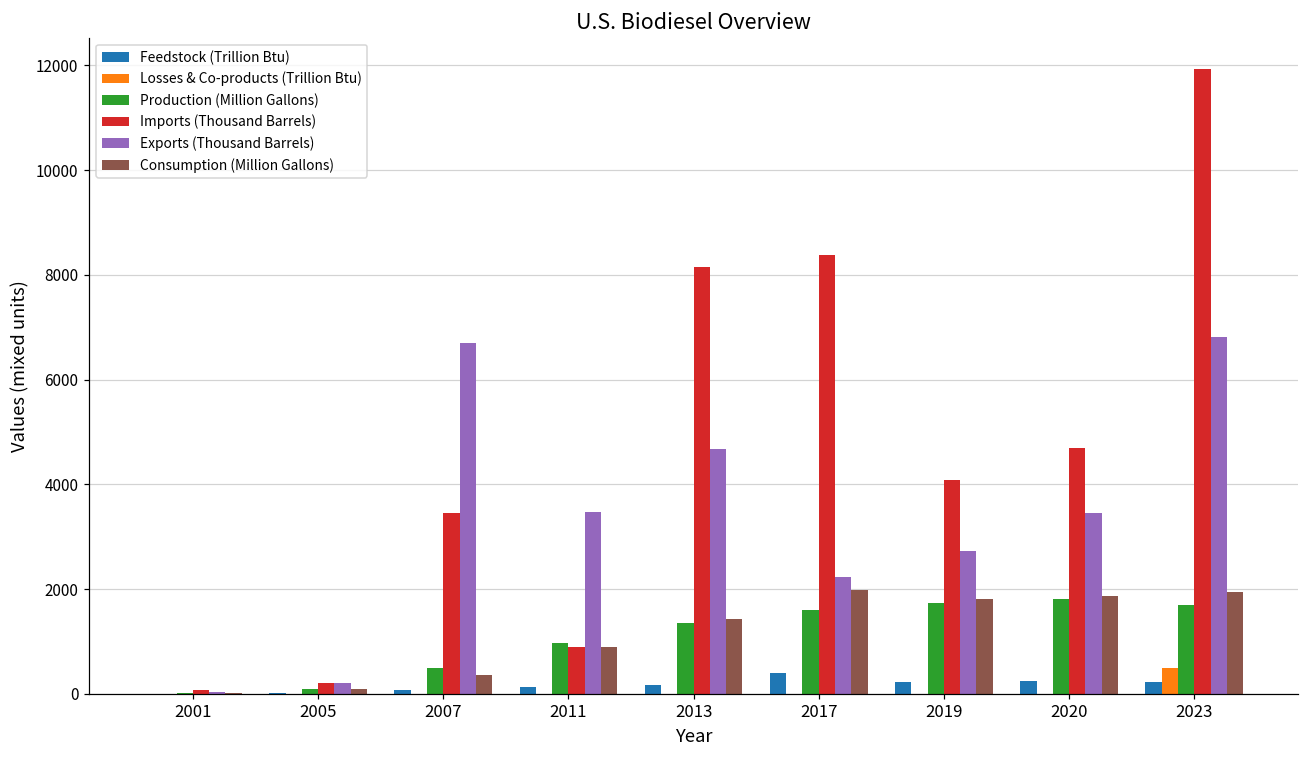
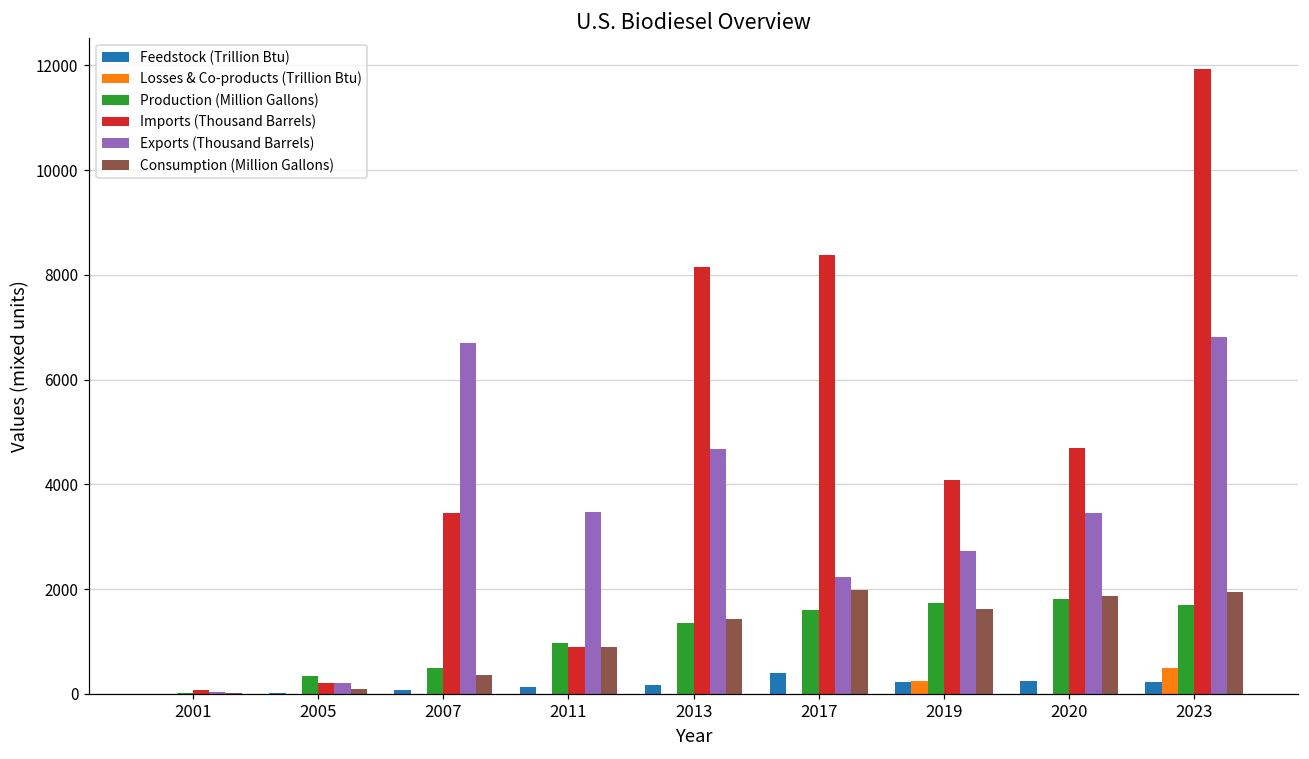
  {
    "Feedstock (Trillion Btu)": {
      "2007": 100,
      "2011": 100,
      "2013": 200,
      "2017": 400,
      "2019": 200,
      "2020": 200,
      "2023": 200
    },
    "Losses & Co-products (Trillion Btu)": {
-     "2019": 0,
+     "2019": 200,
      "2023": 500
    },
    "Production (Million Gallons)": {
-     "2005": 100,
+     "2005": 300,
      "2007": 500,
      "2011": 1000,
      "2013": 1400,
      "2017": 1600,
      "2019": 1700,
      "2020": 1800,
      "2023": 1700
    },
    "Imports (Thousand Barrels)": {
      "2001": 100,
      "2005": 200,
      "2007": 3500,
      "2011": 900,
      "2013": 8200,
      "2017": 8400,
      "2019": 4100,
      "2020": 4700,
      "2023": 11900
    },
    "Exports (Thousand Barrels)": {
      "2005": 200,
      "2007": 6700,
      "2011": 3500,
      "2013": 4700,
      "2017": 2200,
      "2019": 2700,
      "2020": 3500,
      "2023": 6800
    },
    "Consumption (Million Gallons)": {
      "2005": 100,
      "2007": 400,
      "2011": 900,
      "2013": 1400,
      "2017": 2000,
-     "2019": 1800,
+     "2019": 1600,
      "2020": 1900,
      "2023": 1900
    }
  }
